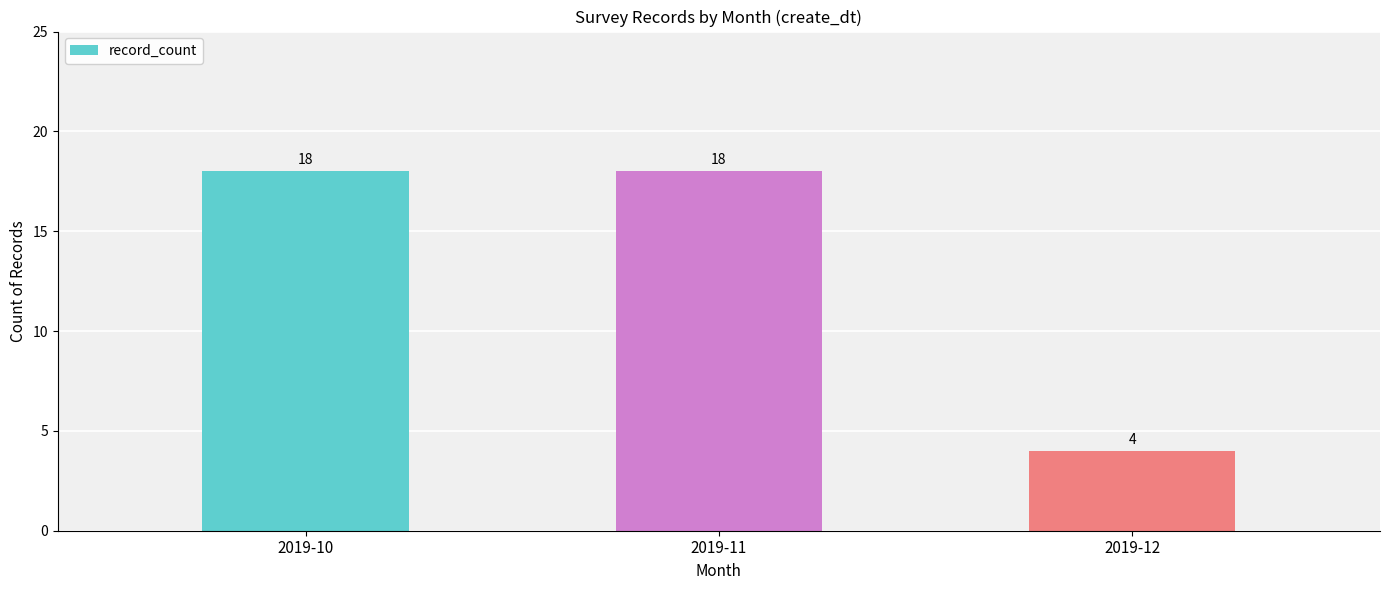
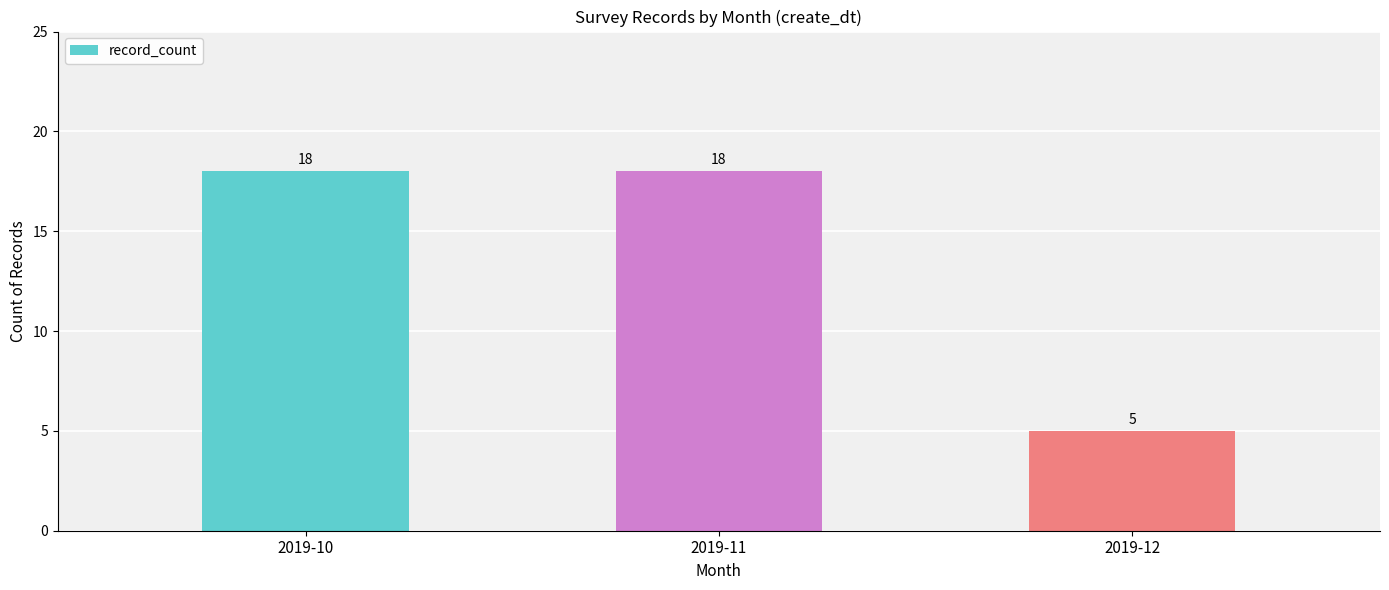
  {
    "2019-10": 18,
    "2019-11": 18,
-   "2019-12": 4
+   "2019-12": 5
  }
